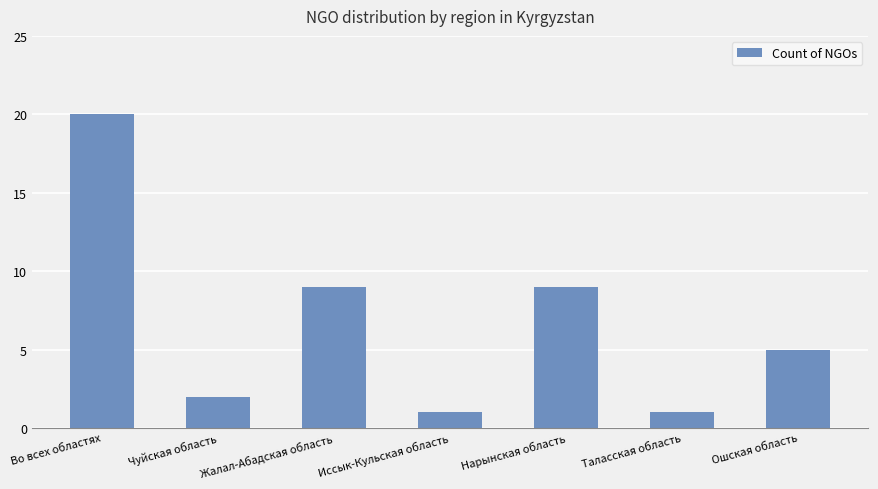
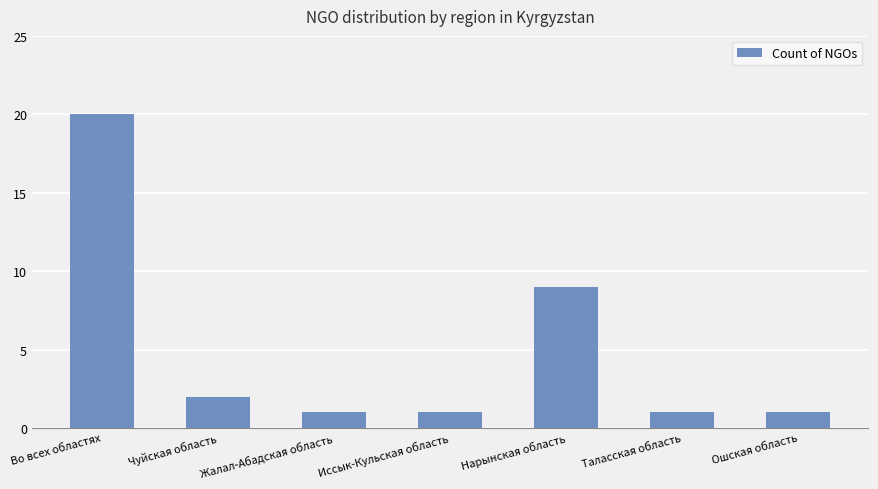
  {
    "Во всех областях": 20,
    "Чуйская область": 2,
-   "Жалал-Абадская область": 9,
+   "Жалал-Абадская область": 1,
    "Иссык-Кульская область": 1,
    "Нарынская область": 9,
    "Таласская область": 1,
-   "Ошская область": 5
+   "Ошская область": 1
  }
